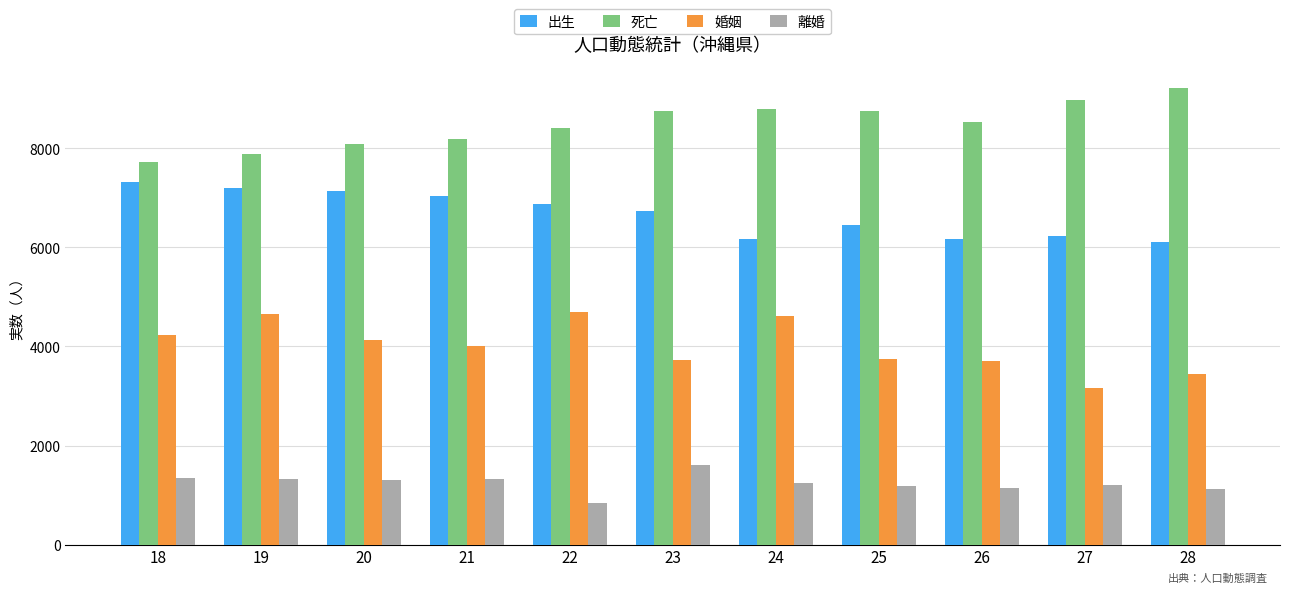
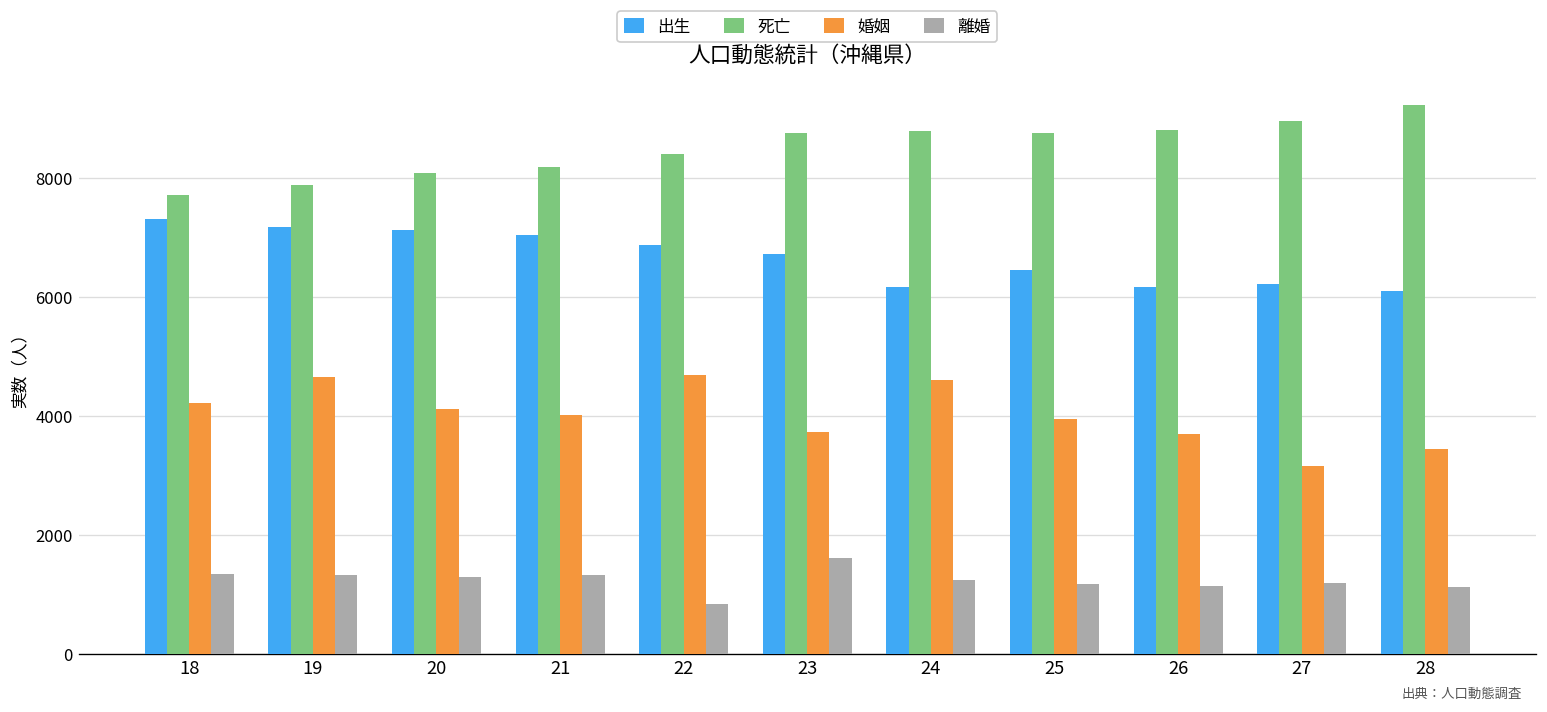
  {
    "出生": {
      "18": 7300,
      "19": 7200,
      "20": 7100,
      "21": 7000,
      "22": 6900,
      "23": 6700,
      "24": 6200,
      "25": 6500,
      "26": 6200,
      "27": 6200,
      "28": 6100
    },
    "死亡": {
      "18": 7700,
      "19": 7900,
      "20": 8100,
      "21": 8200,
      "22": 8400,
      "23": 8800,
      "24": 8800,
      "25": 8800,
-     "26": 8500,
+     "26": 8800,
      "27": 9000,
      "28": 9200
    },
    "婚姻": {
      "18": 4200,
      "19": 4700,
      "20": 4100,
      "21": 4000,
      "22": 4700,
      "23": 3700,
      "24": 4600,
-     "25": 3700,
+     "25": 3900,
      "26": 3700,
      "27": 3200,
      "28": 3500
    },
    "離婚": {
      "18": 1300,
      "19": 1300,
      "20": 1300,
      "21": 1300,
      "22": 800,
      "23": 1600,
      "24": 1200,
      "25": 1200,
      "26": 1100,
      "27": 1200,
      "28": 1100
    }
  }
